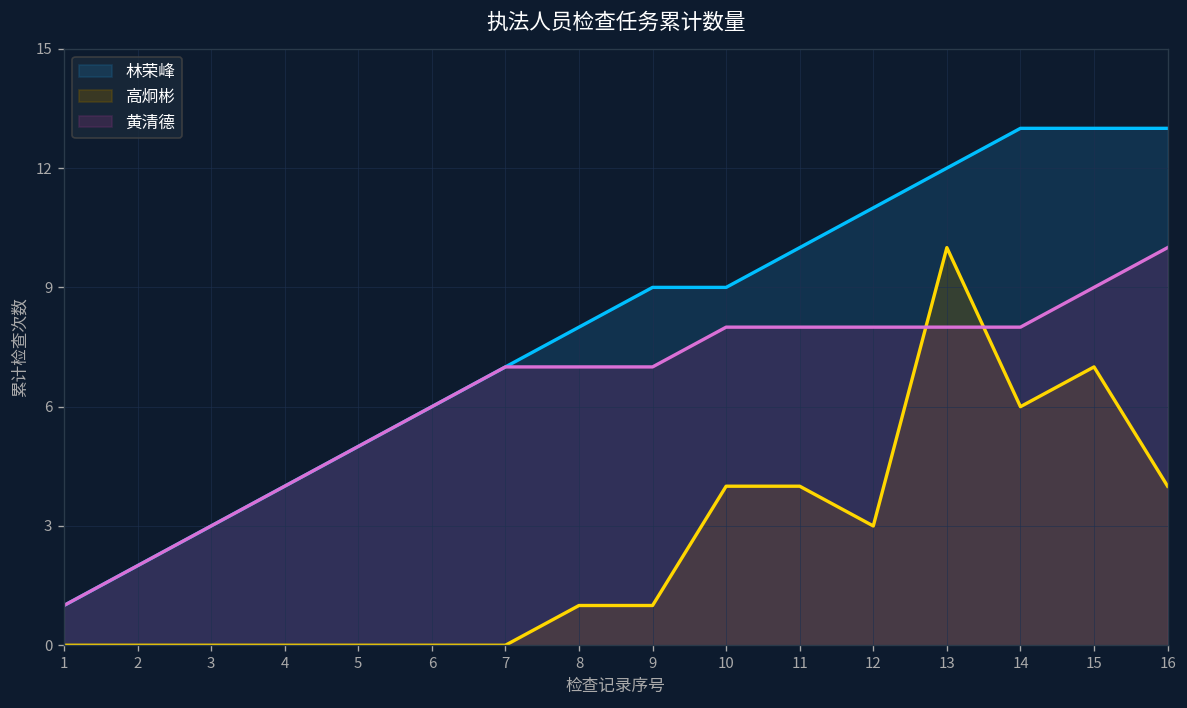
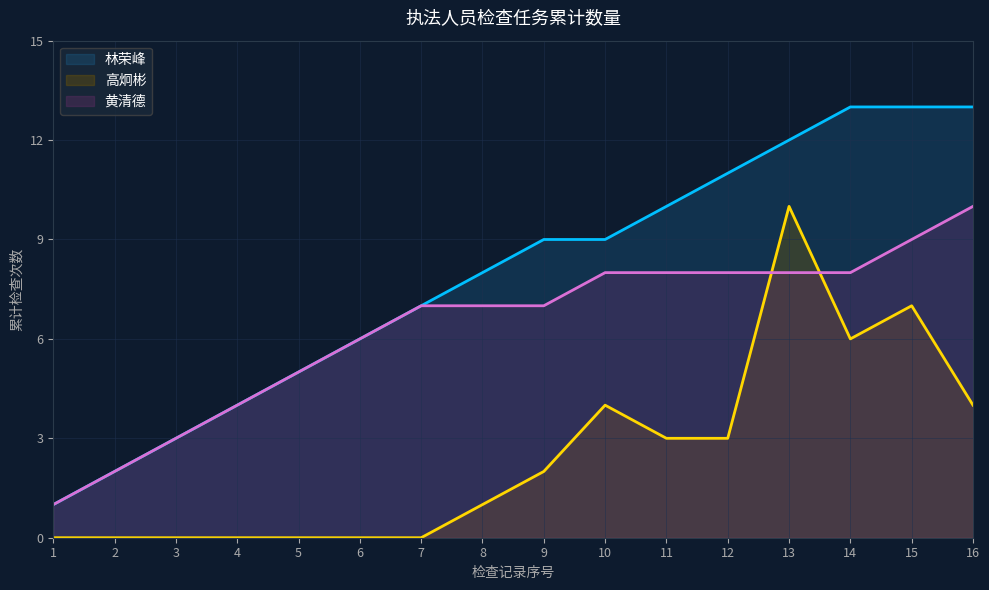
  {
    "高炯彬": {
      "1": 0,
      "2": 0,
      "3": 0,
      "4": 0,
      "5": 0,
      "6": 0,
      "7": 0,
      "8": 1,
-     "9": 1,
+     "9": 2,
      "10": 4,
-     "11": 4,
+     "11": 3,
      "12": 3,
      "13": 10,
      "14": 6,
      "15": 7,
      "16": 4
    }
  }
